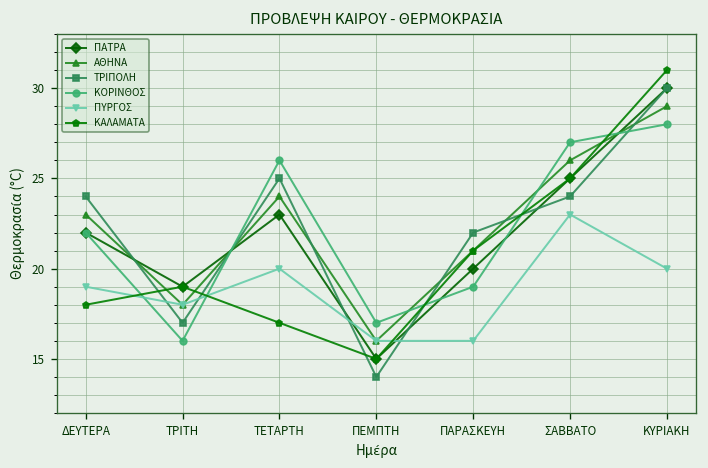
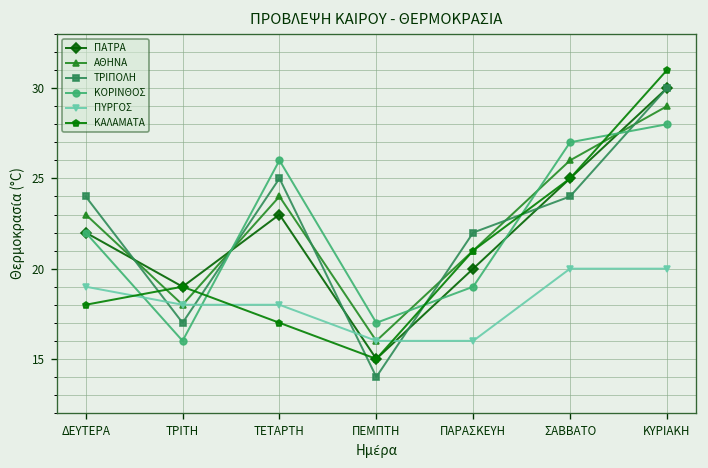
  {
    "ΠΥΡΓΟΣ": {
      "ΔΕΥΤΕΡΑ": 19,
-     "ΤΕΤΑΡΤΗ": 20,
+     "ΤΕΤΑΡΤΗ": 18,
      "ΠΑΡΑΣΚΕΥΗ": 16,
-     "ΣΑΒΒΑΤΟ": 23,
+     "ΣΑΒΒΑΤΟ": 20,
      "ΚΥΡΙΑΚΗ": 20
    }
  }
